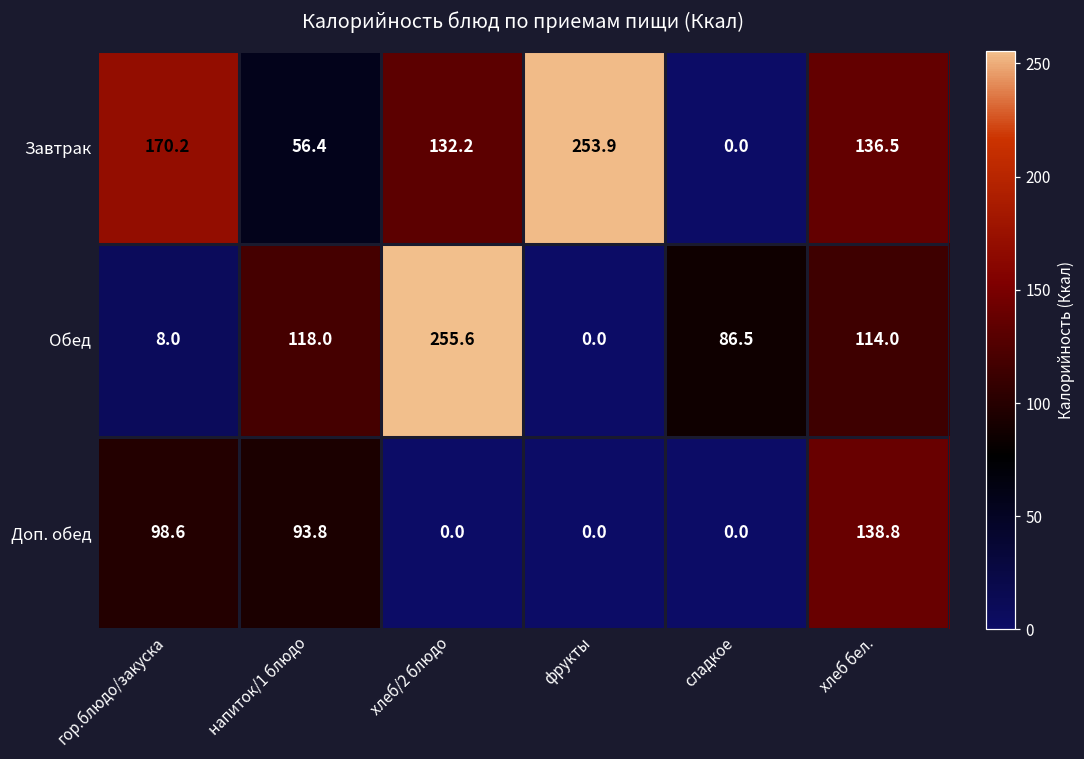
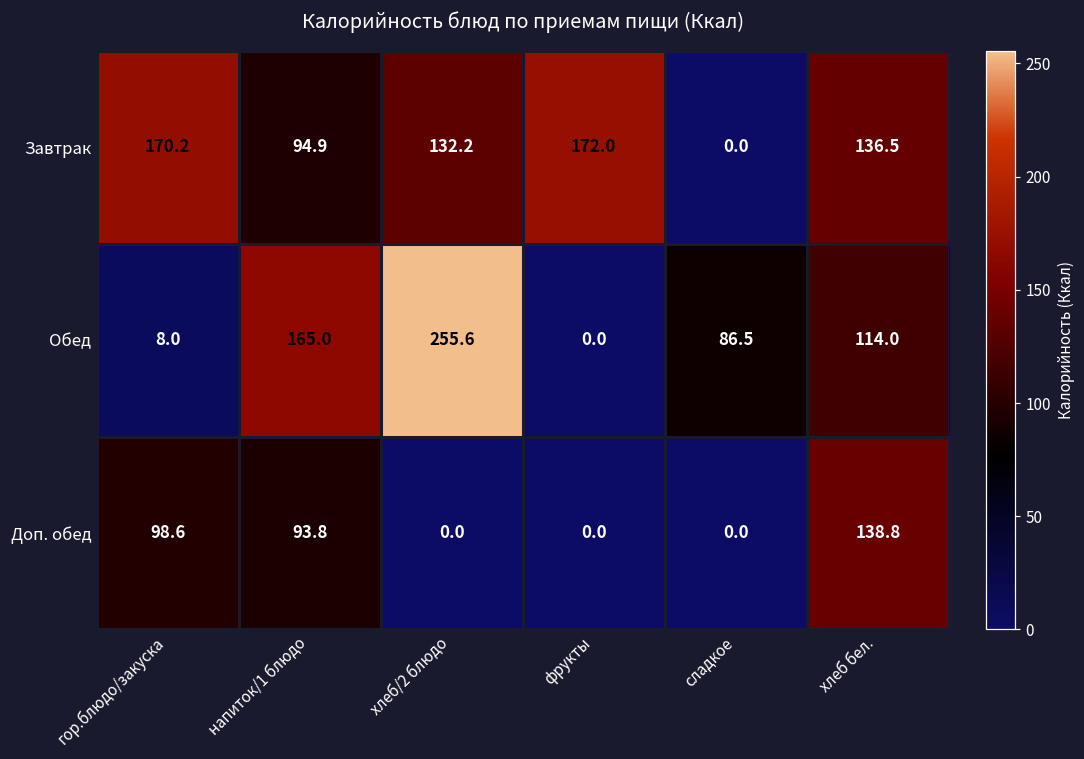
  {
    "Завтрак": {
      "гор.блюдо/закуска": 170.2,
-     "напиток/1 блюдо": 56.4,
+     "напиток/1 блюдо": 94.9,
      "хлеб/2 блюдо": 132.2,
-     "фрукты": 253.9,
+     "фрукты": 172.0,
      "сладкое": 0.0,
      "хлеб бел.": 136.5
    },
    "Обед": {
      "гор.блюдо/закуска": 8.0,
-     "напиток/1 блюдо": 118.0,
+     "напиток/1 блюдо": 165.0,
      "хлеб/2 блюдо": 255.6,
      "фрукты": 0.0,
      "сладкое": 86.5,
      "хлеб бел.": 114.0
    },
    "Доп. обед": {
      "гор.блюдо/закуска": 98.6,
      "напиток/1 блюдо": 93.8,
      "хлеб/2 блюдо": 0.0,
      "фрукты": 0.0,
      "сладкое": 0.0,
      "хлеб бел.": 138.8
    }
  }
